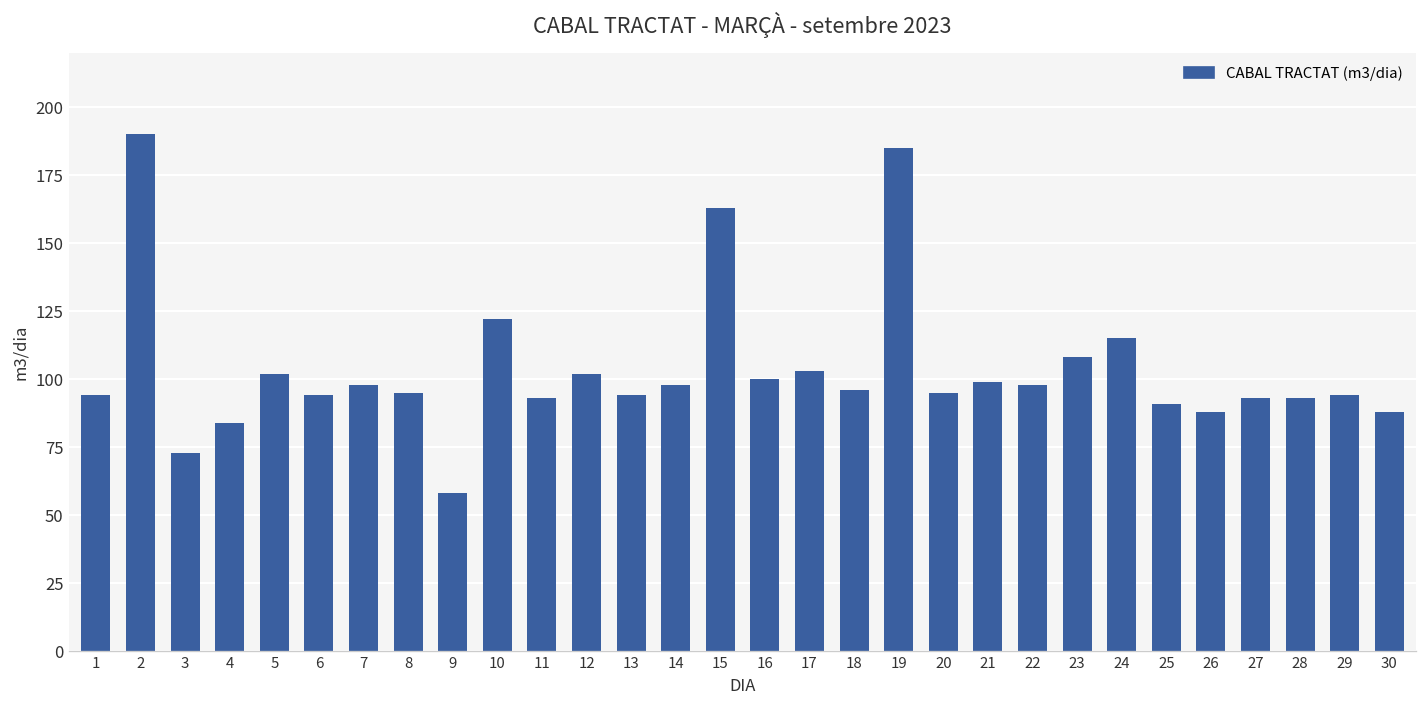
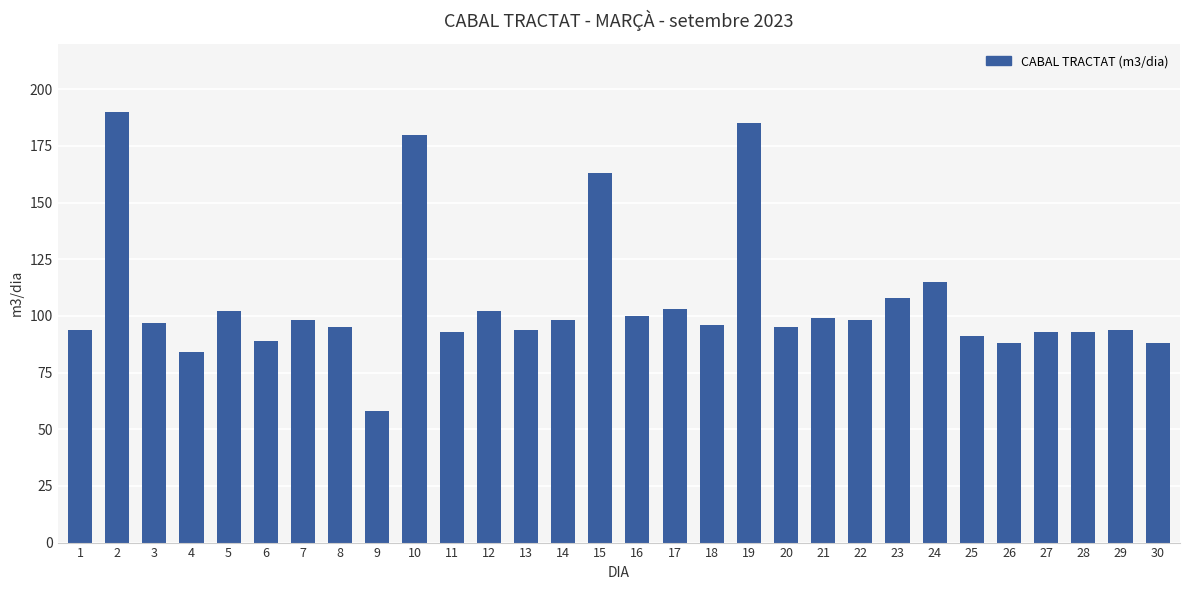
  {
    "1": 94,
    "2": 190,
-   "3": 73,
+   "3": 97,
    "4": 84,
    "5": 102,
-   "6": 94,
+   "6": 89,
    "7": 98,
    "8": 95,
    "9": 58,
-   "10": 122,
+   "10": 180,
    "11": 93,
    "12": 102,
    "13": 94,
    "14": 98,
    "15": 163,
    "16": 100,
    "17": 103,
    "18": 96,
    "19": 185,
    "20": 95,
    "21": 99,
    "22": 98,
    "23": 108,
    "24": 115,
    "25": 91,
    "26": 88,
    "27": 93,
    "28": 93,
    "29": 94,
    "30": 88
  }
